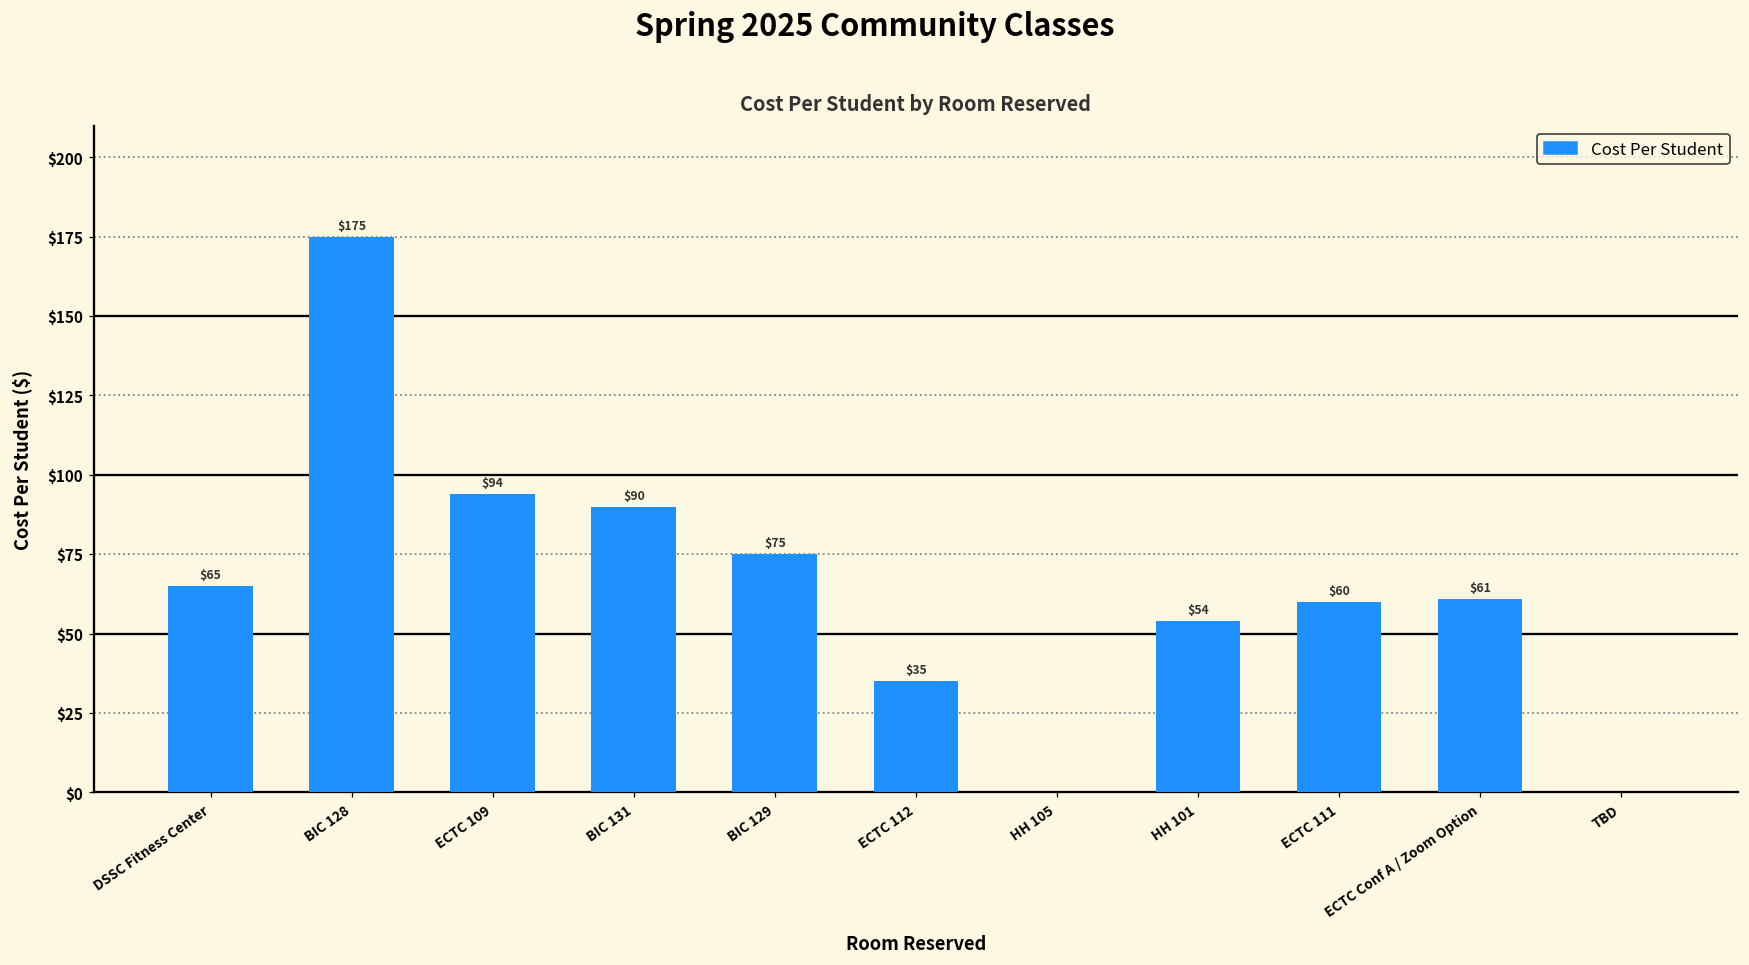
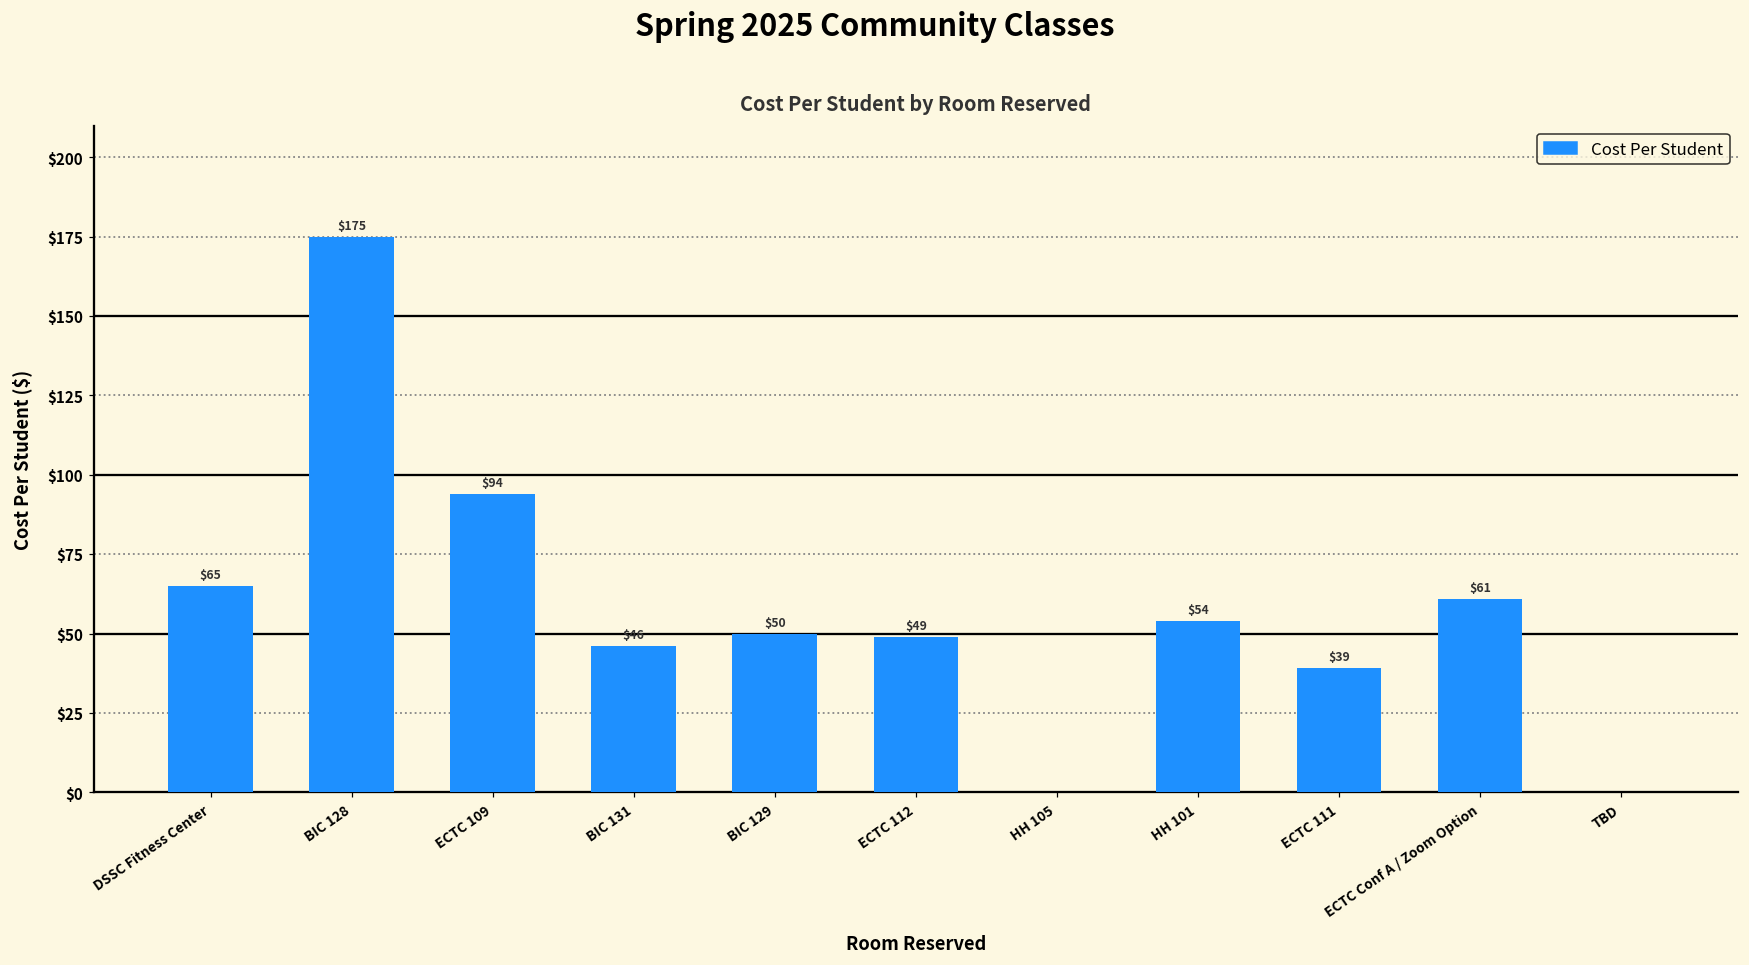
  {
    "DSSC Fitness Center": "$65",
    "BIC 128": "$175",
    "ECTC 109": "$94",
-   "BIC 131": "$90",
-   "BIC 129": "$75",
-   "ECTC 112": "$35",
+   "BIC 131": "$46",
+   "BIC 129": "$50",
+   "ECTC 112": "$49",
    "HH 101": "$54",
-   "ECTC 111": "$60",
+   "ECTC 111": "$39",
    "ECTC Conf A / Zoom Option": "$61"
  }
